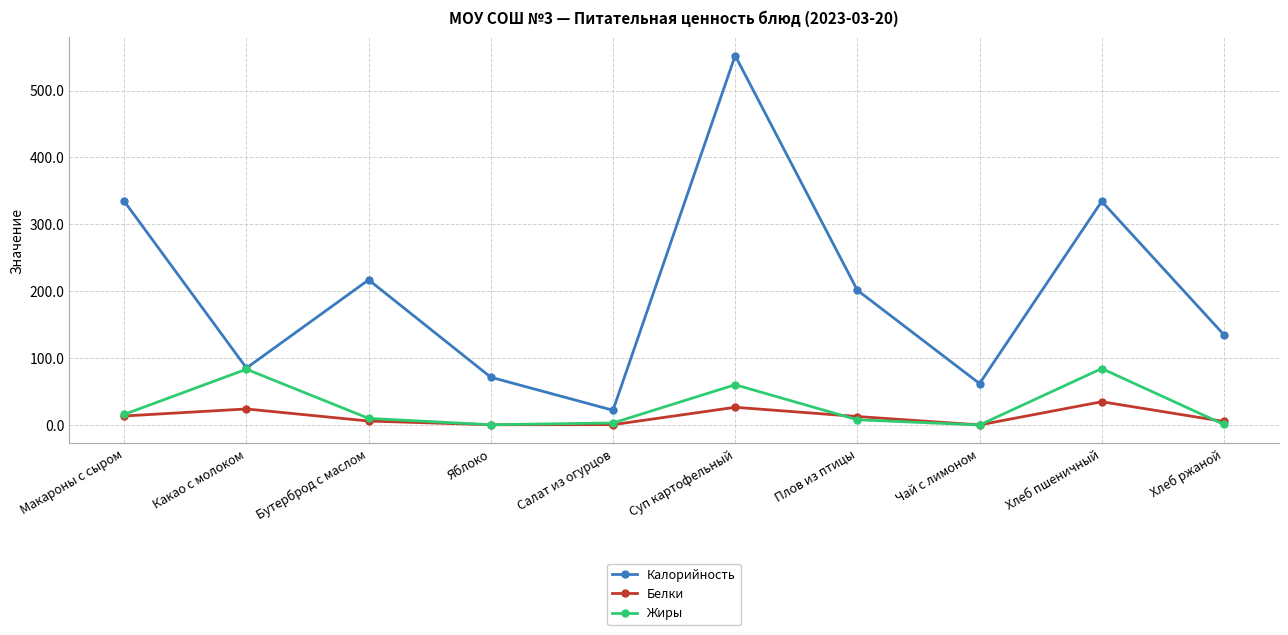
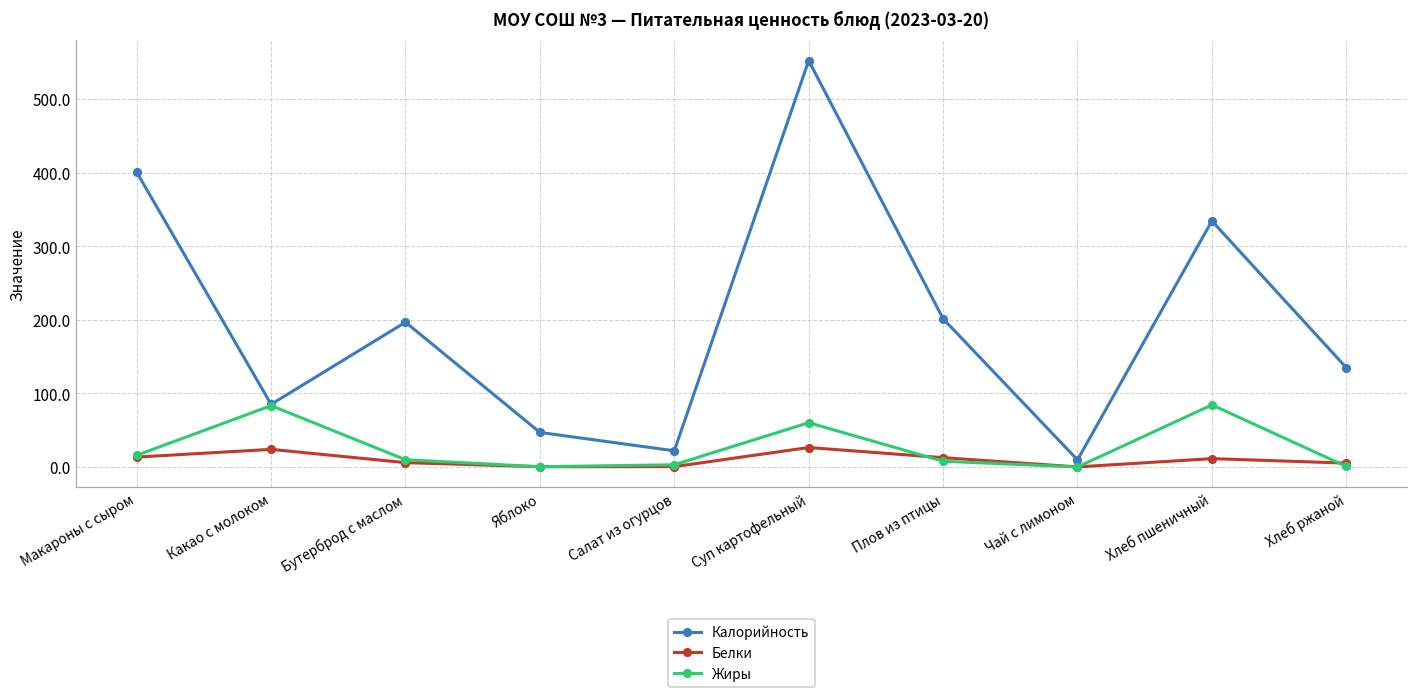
  {
    "Калорийность": {
-     "Макароны с сыром": 330,
-     "Бутерброд с маслом": 220,
-     "Яблоко": 70,
+     "Макароны с сыром": 400,
+     "Бутерброд с маслом": 200,
+     "Яблоко": 50,
      "Салат из огурцов": 20,
      "Суп картофельный": 550,
      "Плов из птицы": 200,
-     "Чай с лимоном": 60,
+     "Чай с лимоном": 10,
      "Хлеб пшеничный": 330,
      "Хлеб ржаной": 140
    },
    "Белки": {
      "Какао с молоком": 20,
      "Бутерброд с маслом": 10,
      "Суп картофельный": 30,
      "Плов из птицы": 10,
-     "Хлеб пшеничный": 30,
+     "Хлеб пшеничный": 10,
      "Хлеб ржаной": 10
    },
    "Жиры": {
      "Бутерброд с маслом": 10,
      "Суп картофельный": 60,
      "Плов из птицы": 10,
      "Хлеб пшеничный": 80,
      "Хлеб ржаной": 0
    }
  }
